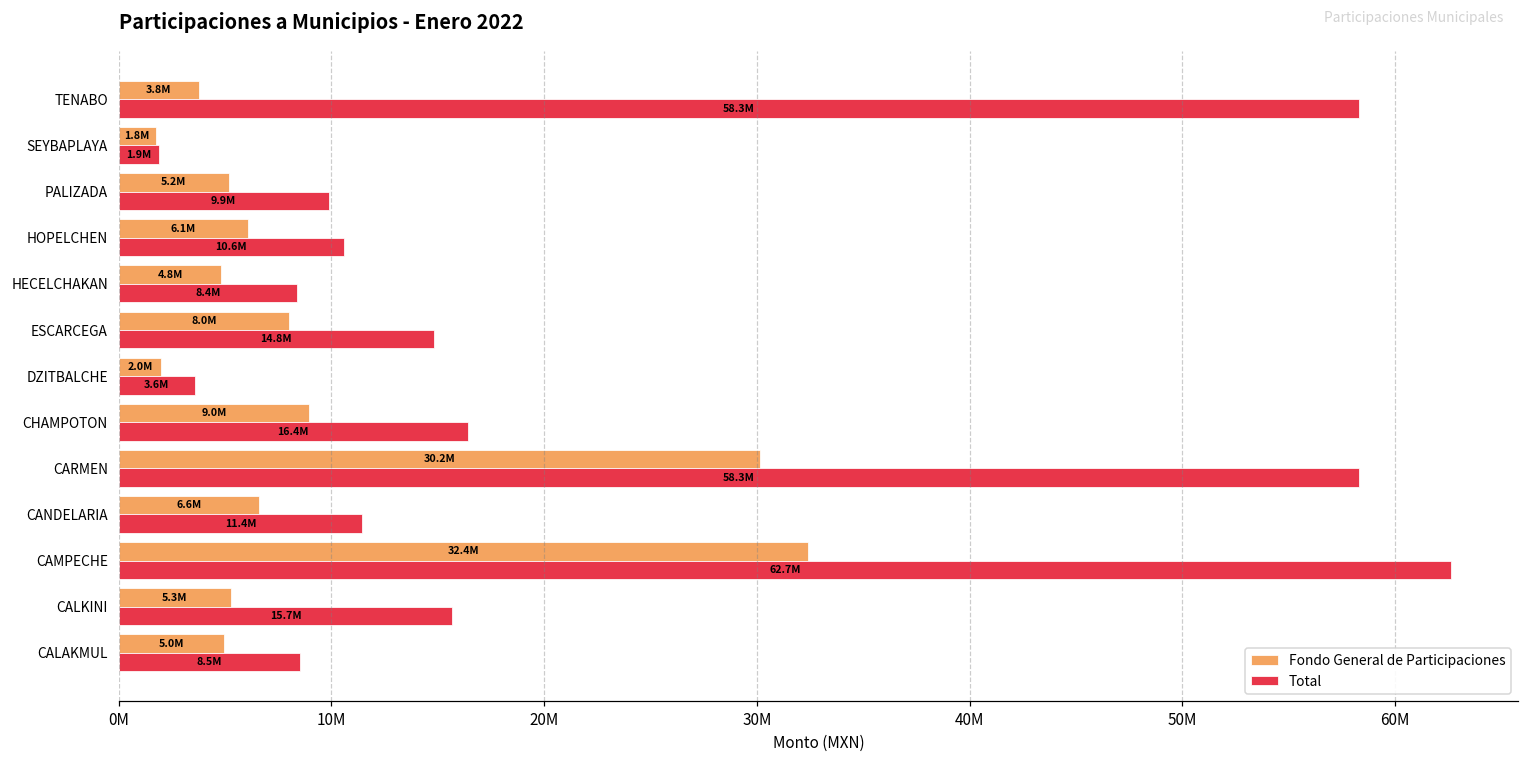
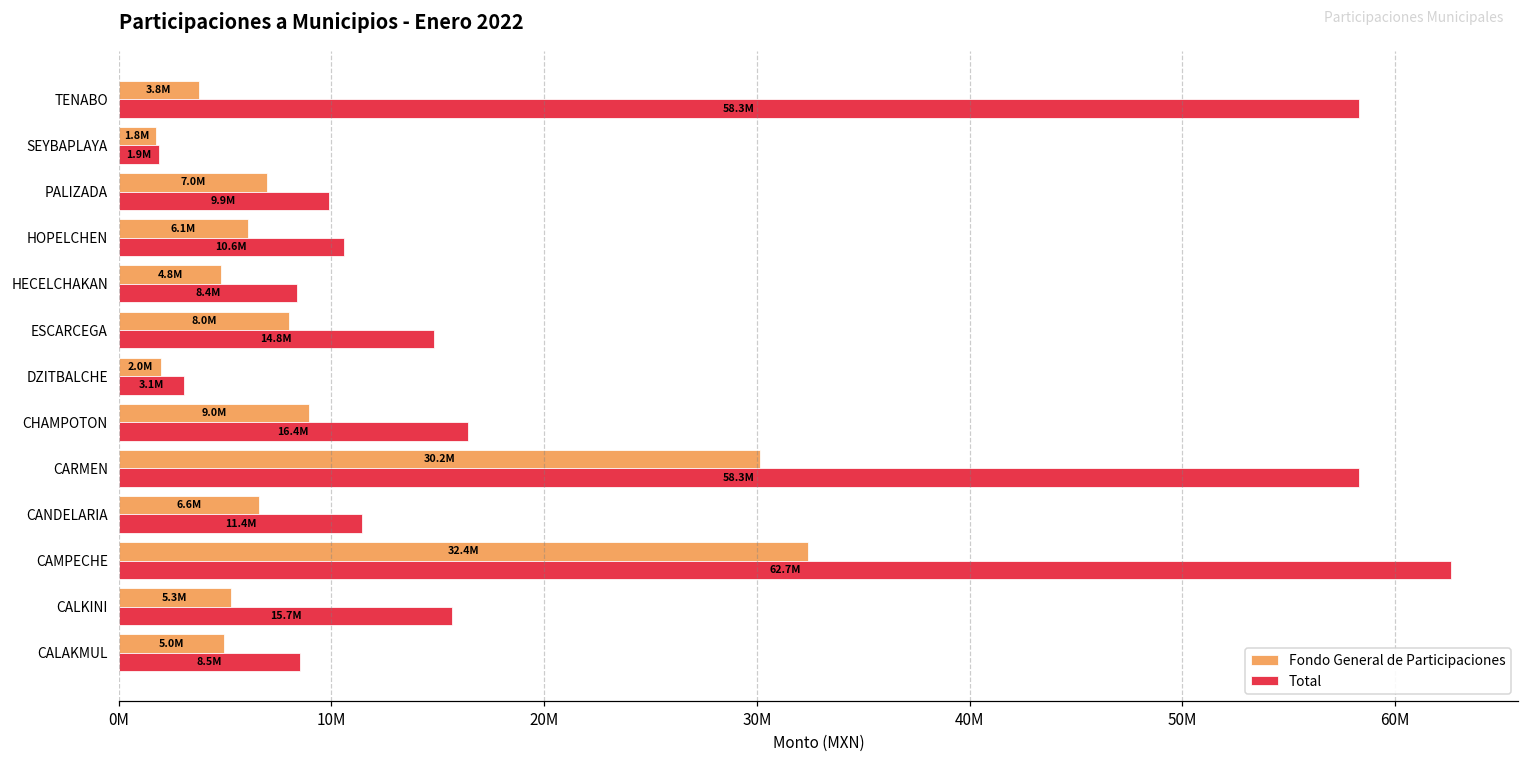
  {
    "Fondo General de Participaciones": {
      "TENABO": "3.8M",
      "SEYBAPLAYA": "1.8M",
-     "PALIZADA": "5.2M",
+     "PALIZADA": "7.0M",
      "HOPELCHEN": "6.1M",
      "HECELCHAKAN": "4.8M",
      "ESCARCEGA": "8.0M",
      "DZITBALCHE": "2.0M",
      "CHAMPOTON": "9.0M",
      "CARMEN": "30.2M",
      "CANDELARIA": "6.6M",
      "CAMPECHE": "32.4M",
      "CALKINI": "5.3M",
      "CALAKMUL": "5.0M"
    },
    "Total": {
      "TENABO": "58.3M",
      "SEYBAPLAYA": "1.9M",
      "PALIZADA": "9.9M",
      "HOPELCHEN": "10.6M",
      "HECELCHAKAN": "8.4M",
      "ESCARCEGA": "14.8M",
-     "DZITBALCHE": "3.6M",
+     "DZITBALCHE": "3.1M",
      "CHAMPOTON": "16.4M",
      "CARMEN": "58.3M",
      "CANDELARIA": "11.4M",
      "CAMPECHE": "62.7M",
      "CALKINI": "15.7M",
      "CALAKMUL": "8.5M"
    }
  }
